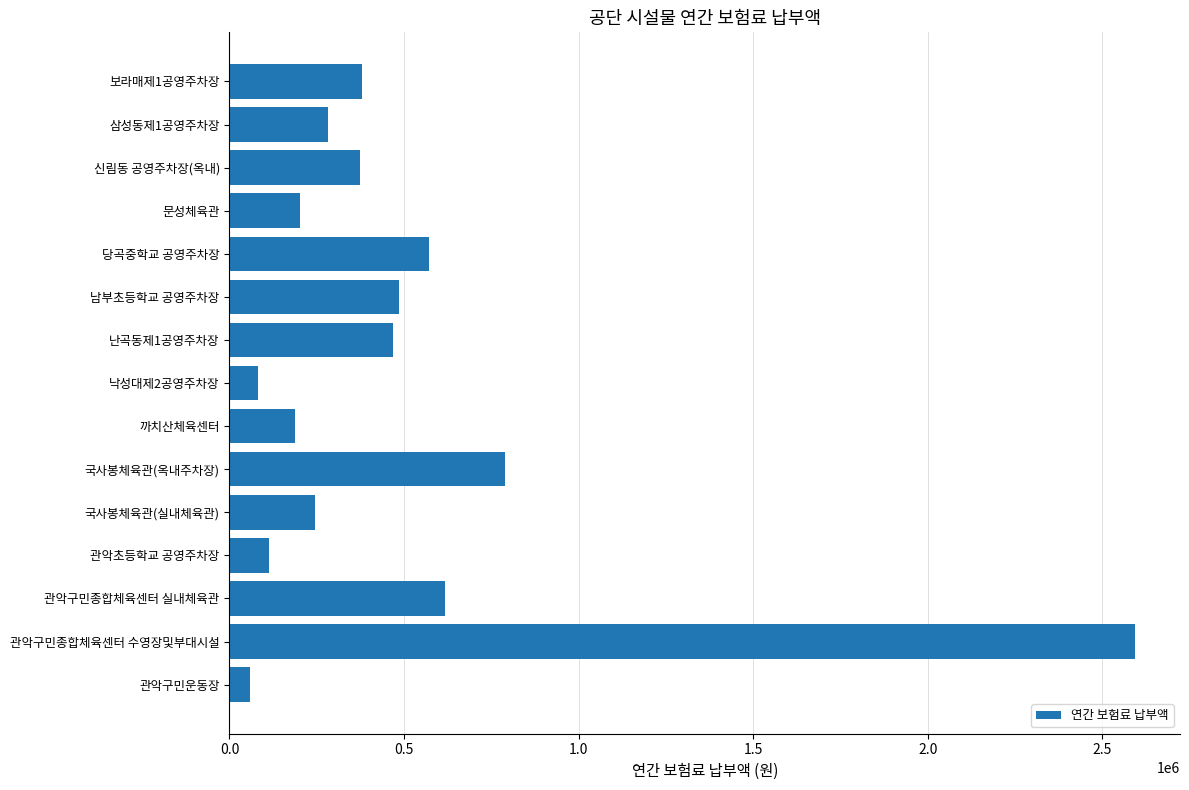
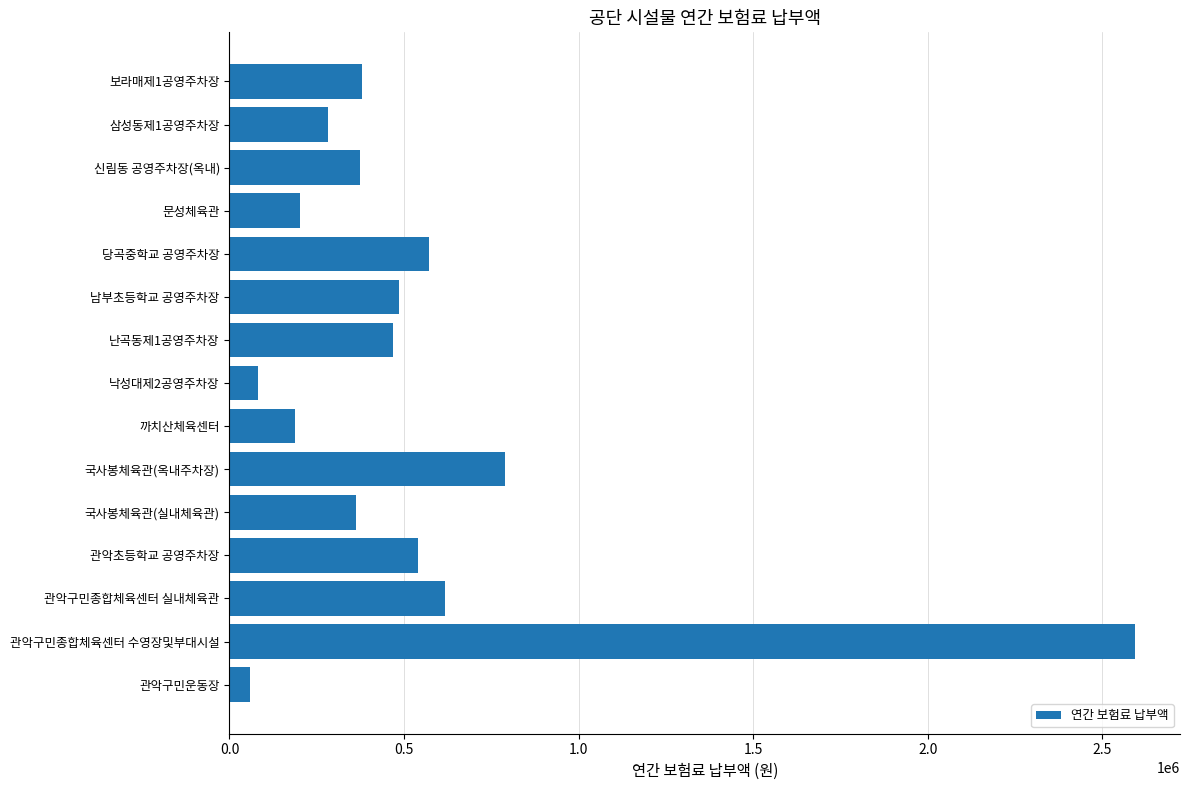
  {
    "보라매제1공영주차장": 380000,
    "삼성동제1공영주차장": 280000,
    "신림동 공영주차장(옥내)": 370000,
    "문성체육관": 200000,
    "당곡중학교 공영주차장": 570000,
    "남부초등학교 공영주차장": 480000,
    "난곡동제1공영주차장": 470000,
    "낙성대제2공영주차장": 80000,
    "까치산체육센터": 190000,
    "국사봉체육관(옥내주차장)": 790000,
-   "국사봉체육관(실내체육관)": 240000,
-   "관악초등학교 공영주차장": 110000,
+   "국사봉체육관(실내체육관)": 360000,
+   "관악초등학교 공영주차장": 540000,
    "관악구민종합체육센터 실내체육관": 620000,
    "관악구민종합체육센터 수영장및부대시설": 2590000,
    "관악구민운동장": 60000
  }
